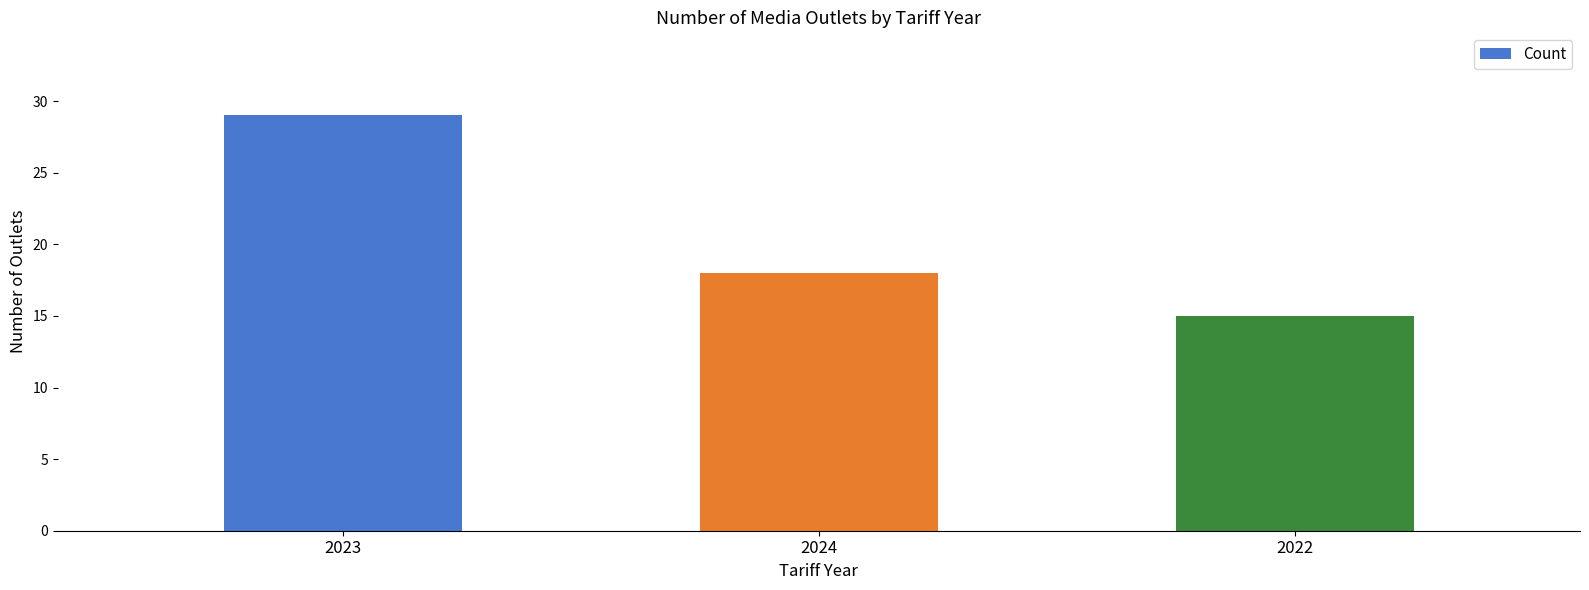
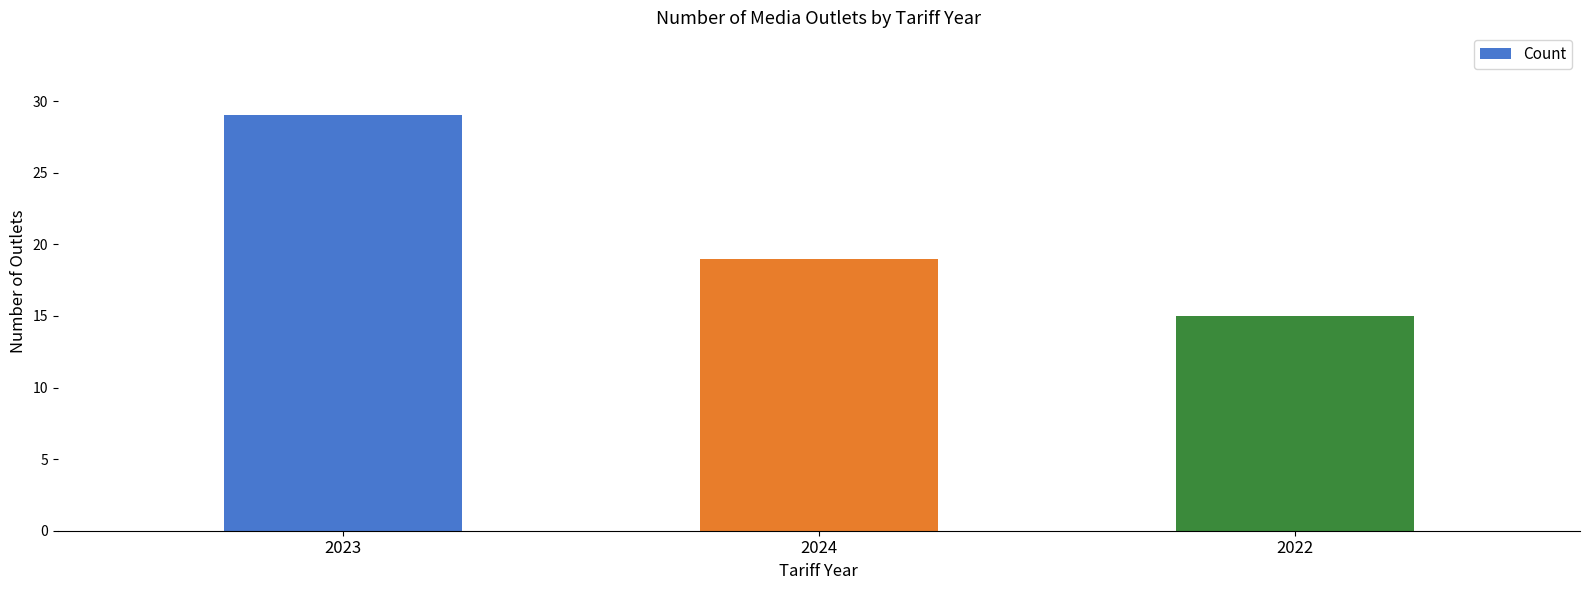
  {
    "2023": 29,
-   "2024": 18,
+   "2024": 19,
    "2022": 15
  }
